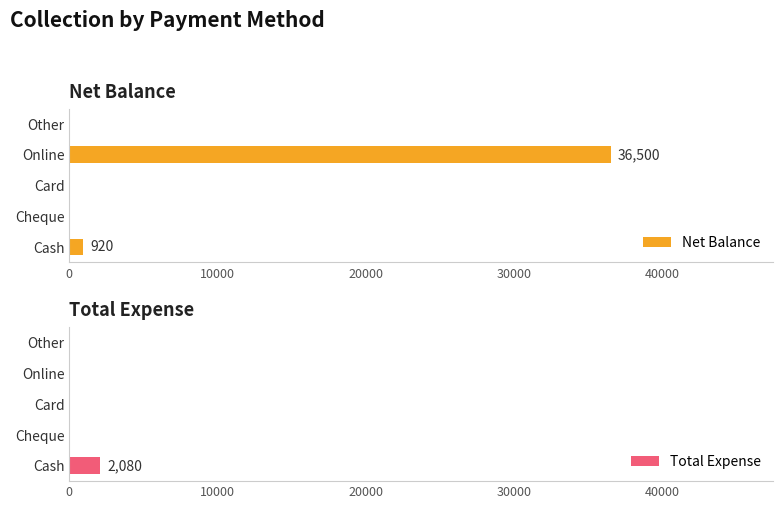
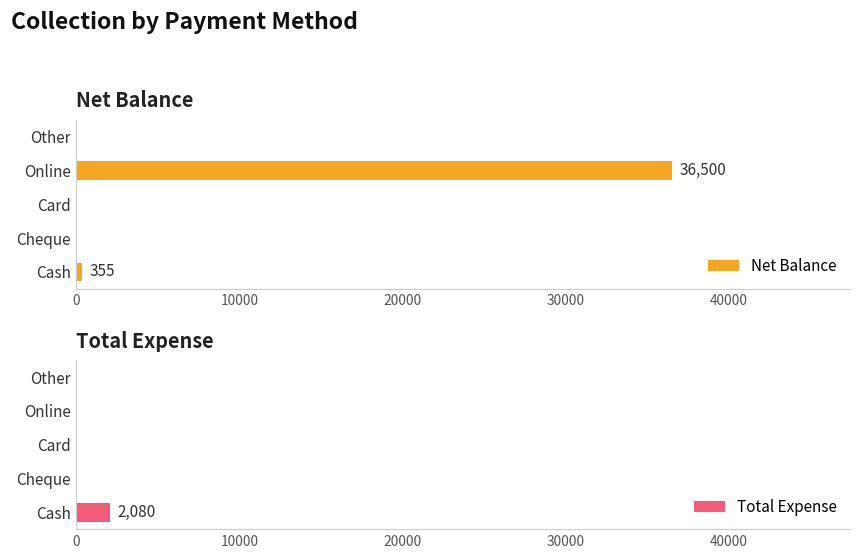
  {
    "Net Balance": {
      "Online": "36,500",
-     "Cash": "920"
+     "Cash": "355"
    },
    "Total Expense": {
      "Cash": "2,080"
    }
  }
